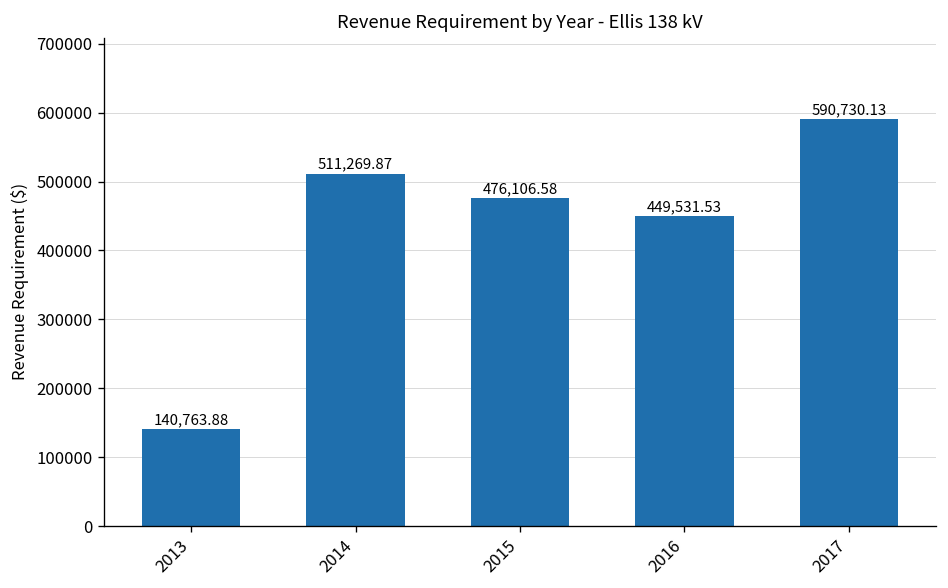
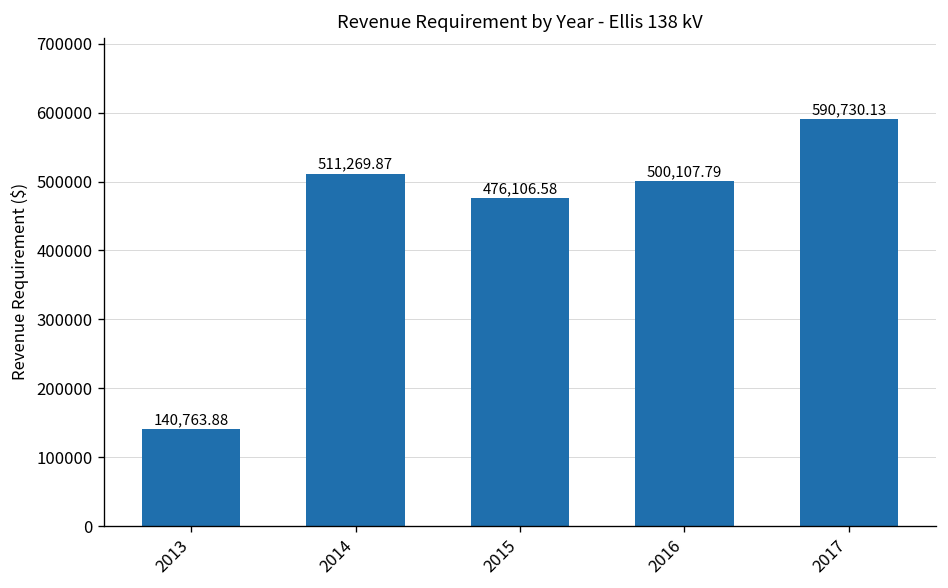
  {
    "2013": "140,763.88",
    "2014": "511,269.87",
    "2015": "476,106.58",
-   "2016": "449,531.53",
+   "2016": "500,107.79",
    "2017": "590,730.13"
  }
